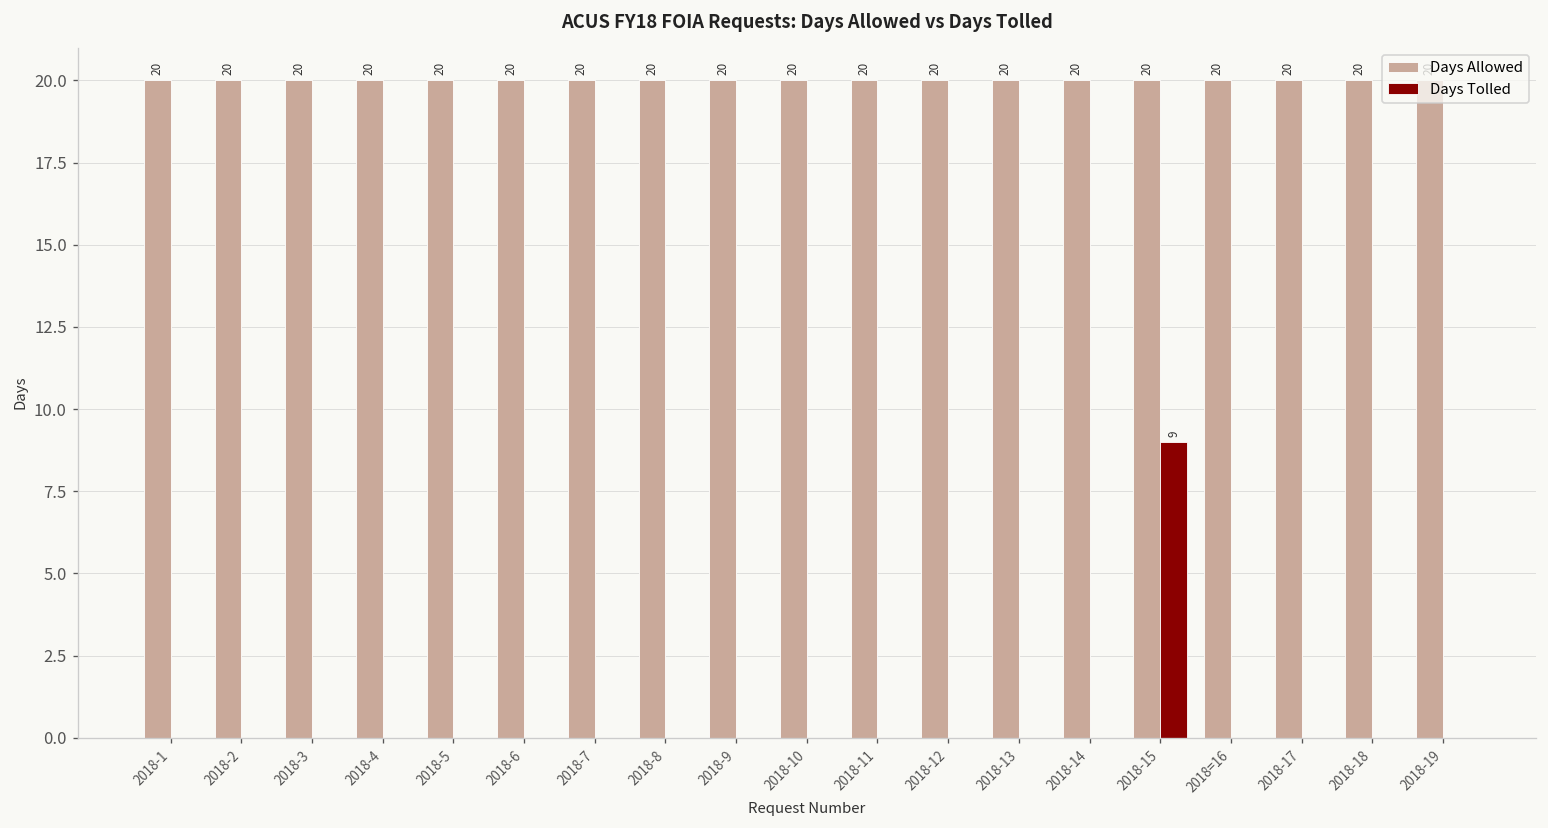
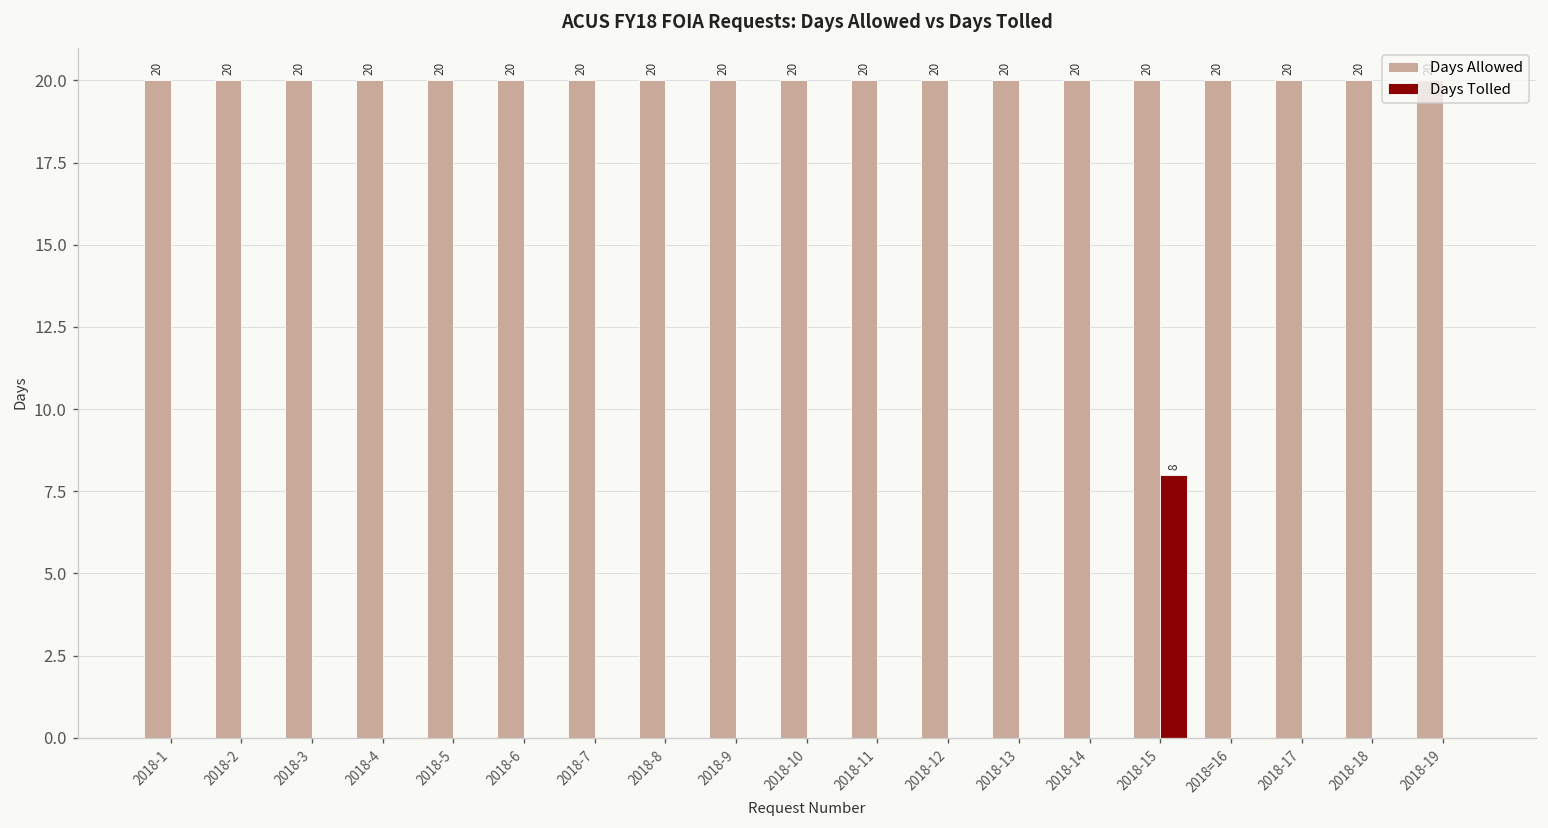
  {
    "Days Allowed": {
      "2018-1": 20,
      "2018-2": 20,
      "2018-3": 20,
      "2018-4": 20,
      "2018-5": 20,
      "2018-6": 20,
      "2018-7": 20,
      "2018-8": 20,
      "2018-9": 20,
      "2018-10": 20,
      "2018-11": 20,
      "2018-12": 20,
      "2018-13": 20,
      "2018-14": 20,
      "2018-15": 20,
      "2018=16": 20,
      "2018-17": 20,
      "2018-18": 20
    },
    "Days Tolled": {
-     "2018-15": 9
+     "2018-15": 8
    }
  }
